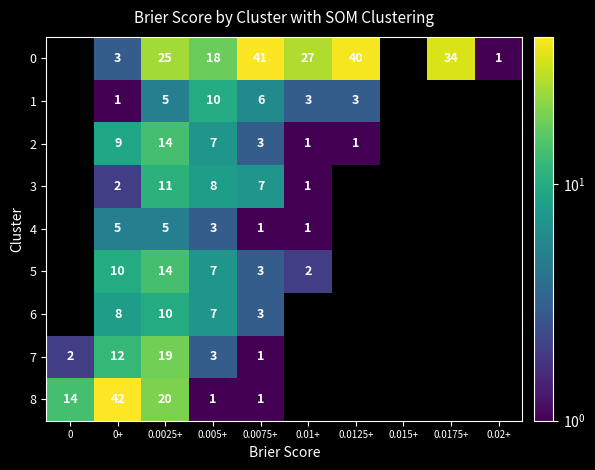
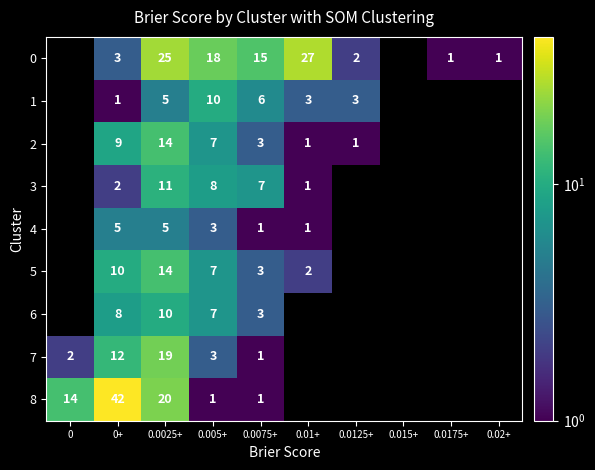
  {
    "0": {
      "0+": 3,
      "0.0025+": 25,
      "0.005+": 18,
-     "0.0075+": 41,
+     "0.0075+": 15,
      "0.01+": 27,
-     "0.0125+": 40,
-     "0.0175+": 34,
+     "0.0125+": 2,
+     "0.0175+": 1,
      "0.02+": 1
    },
    "1": {
      "0+": 1,
      "0.0025+": 5,
      "0.005+": 10,
      "0.0075+": 6,
      "0.01+": 3,
      "0.0125+": 3
    },
    "2": {
      "0+": 9,
      "0.0025+": 14,
      "0.005+": 7,
      "0.0075+": 3,
      "0.01+": 1,
      "0.0125+": 1
    },
    "3": {
      "0+": 2,
      "0.0025+": 11,
      "0.005+": 8,
      "0.0075+": 7,
      "0.01+": 1
    },
    "4": {
      "0+": 5,
      "0.0025+": 5,
      "0.005+": 3,
      "0.0075+": 1,
      "0.01+": 1
    },
    "5": {
      "0+": 10,
      "0.0025+": 14,
      "0.005+": 7,
      "0.0075+": 3,
      "0.01+": 2
    },
    "6": {
      "0+": 8,
      "0.0025+": 10,
      "0.005+": 7,
      "0.0075+": 3
    },
    "7": {
      "0": 2,
      "0+": 12,
      "0.0025+": 19,
      "0.005+": 3,
      "0.0075+": 1
    },
    "8": {
      "0": 14,
      "0+": 42,
      "0.0025+": 20,
      "0.005+": 1,
      "0.0075+": 1
    }
  }
